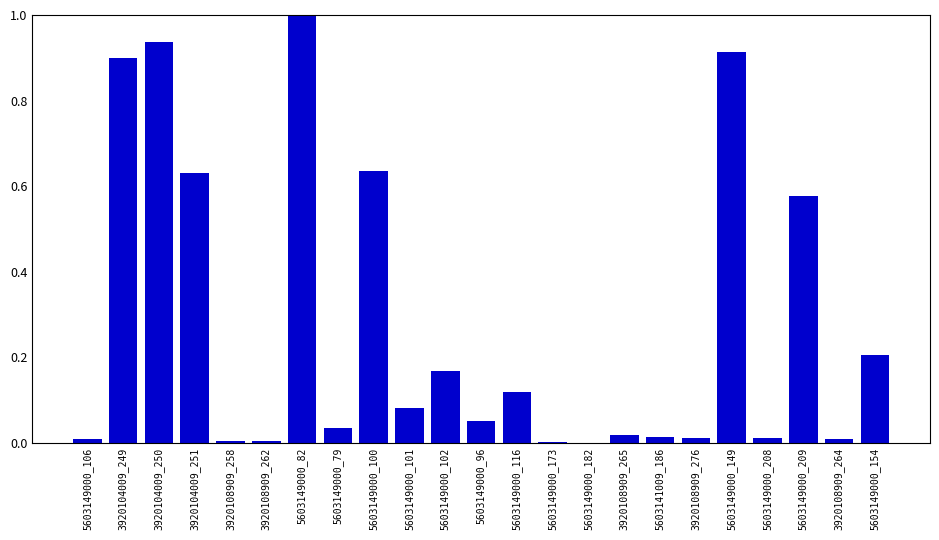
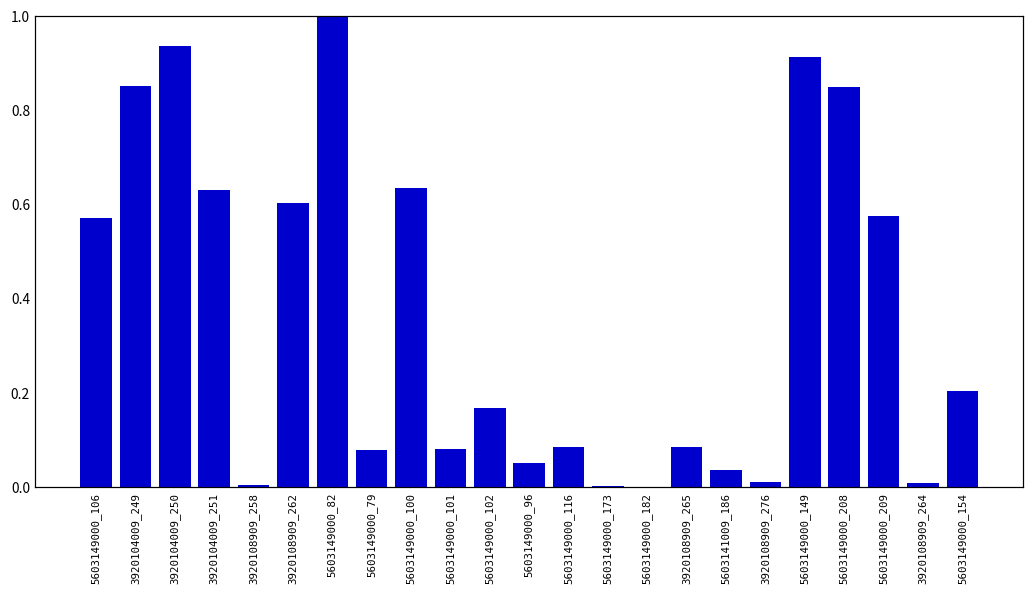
  {
-   "5603149000_106": 0.01,
-   "3920104009_249": 0.90,
+   "5603149000_106": 0.57,
+   "3920104009_249": 0.85,
    "3920104009_250": 0.94,
    "3920104009_251": 0.63,
-   "3920108909_262": 0.01,
+   "3920108909_262": 0.60,
    "5603149000_82": 1.00,
-   "5603149000_79": 0.03,
+   "5603149000_79": 0.08,
    "5603149000_100": 0.64,
    "5603149000_101": 0.08,
    "5603149000_102": 0.17,
    "5603149000_96": 0.05,
-   "5603149000_116": 0.12,
-   "3920108909_265": 0.02,
-   "5603141009_186": 0.01,
+   "5603149000_116": 0.08,
+   "3920108909_265": 0.09,
+   "5603141009_186": 0.04,
    "3920108909_276": 0.01,
    "5603149000_149": 0.91,
-   "5603149000_208": 0.01,
+   "5603149000_208": 0.85,
    "5603149000_209": 0.58,
    "3920108909_264": 0.01,
    "5603149000_154": 0.20
  }
